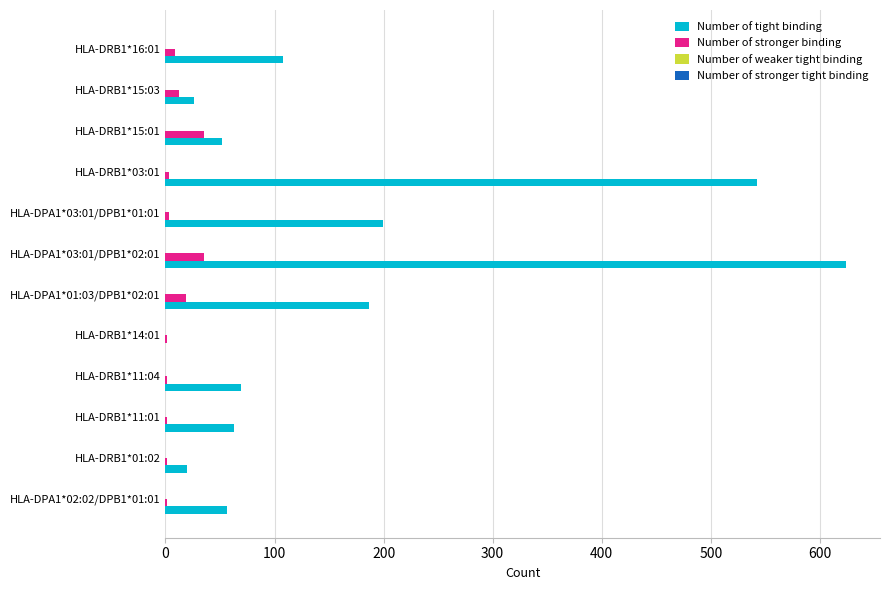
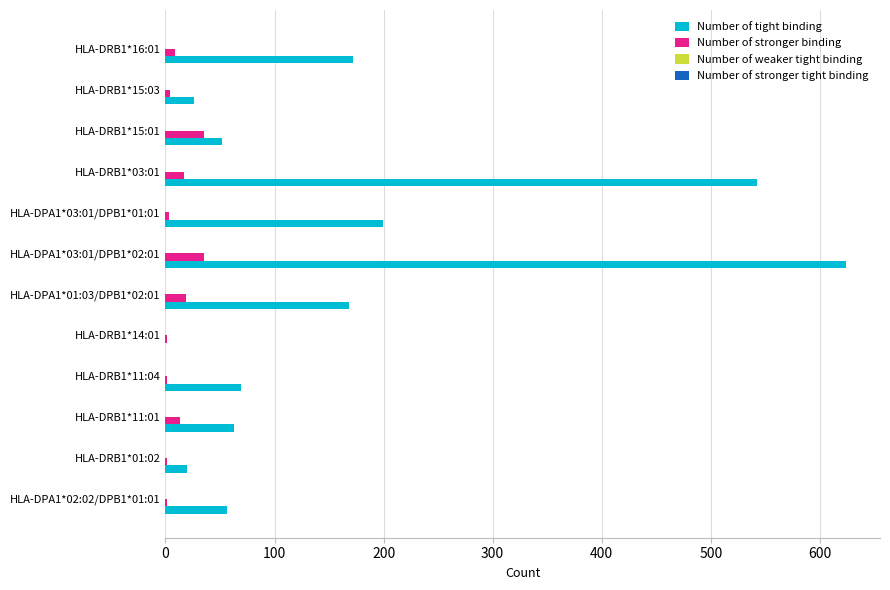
  {
    "Number of tight binding": {
-     "HLA-DRB1*16:01": 108,
+     "HLA-DRB1*16:01": 172,
      "HLA-DRB1*15:03": 26,
      "HLA-DRB1*15:01": 52,
      "HLA-DRB1*03:01": 542,
      "HLA-DPA1*03:01/DPB1*01:01": 199,
      "HLA-DPA1*03:01/DPB1*02:01": 624,
-     "HLA-DPA1*01:03/DPB1*02:01": 187,
+     "HLA-DPA1*01:03/DPB1*02:01": 168,
      "HLA-DRB1*14:01": 0,
      "HLA-DRB1*11:04": 69,
      "HLA-DRB1*11:01": 63,
      "HLA-DRB1*01:02": 20,
      "HLA-DPA1*02:02/DPB1*01:01": 56
    },
    "Number of stronger binding": {
      "HLA-DRB1*16:01": 9,
-     "HLA-DRB1*15:03": 12,
+     "HLA-DRB1*15:03": 4,
      "HLA-DRB1*15:01": 35,
-     "HLA-DRB1*03:01": 3,
+     "HLA-DRB1*03:01": 17,
      "HLA-DPA1*03:01/DPB1*01:01": 3,
      "HLA-DPA1*03:01/DPB1*02:01": 35,
      "HLA-DPA1*01:03/DPB1*02:01": 19,
-     "HLA-DRB1*11:01": 1
+     "HLA-DRB1*11:01": 13
    },
    "Number of weaker tight binding": {
      "HLA-DRB1*16:01": 0,
      "HLA-DRB1*15:03": 0,
      "HLA-DRB1*15:01": 0,
      "HLA-DRB1*03:01": 0,
      "HLA-DPA1*03:01/DPB1*01:01": 0,
      "HLA-DPA1*03:01/DPB1*02:01": 0,
      "HLA-DPA1*01:03/DPB1*02:01": 0,
      "HLA-DRB1*14:01": 0,
      "HLA-DRB1*11:04": 0,
      "HLA-DRB1*11:01": 0,
      "HLA-DRB1*01:02": 0,
      "HLA-DPA1*02:02/DPB1*01:01": 0
    },
    "Number of stronger tight binding": {
      "HLA-DRB1*16:01": 0,
      "HLA-DRB1*15:03": 0,
      "HLA-DRB1*15:01": 0,
      "HLA-DRB1*03:01": 0,
      "HLA-DPA1*03:01/DPB1*01:01": 0,
      "HLA-DPA1*03:01/DPB1*02:01": 0,
      "HLA-DPA1*01:03/DPB1*02:01": 0,
      "HLA-DRB1*14:01": 0,
      "HLA-DRB1*11:04": 0,
      "HLA-DRB1*11:01": 0,
      "HLA-DRB1*01:02": 0,
      "HLA-DPA1*02:02/DPB1*01:01": 0
    }
  }
